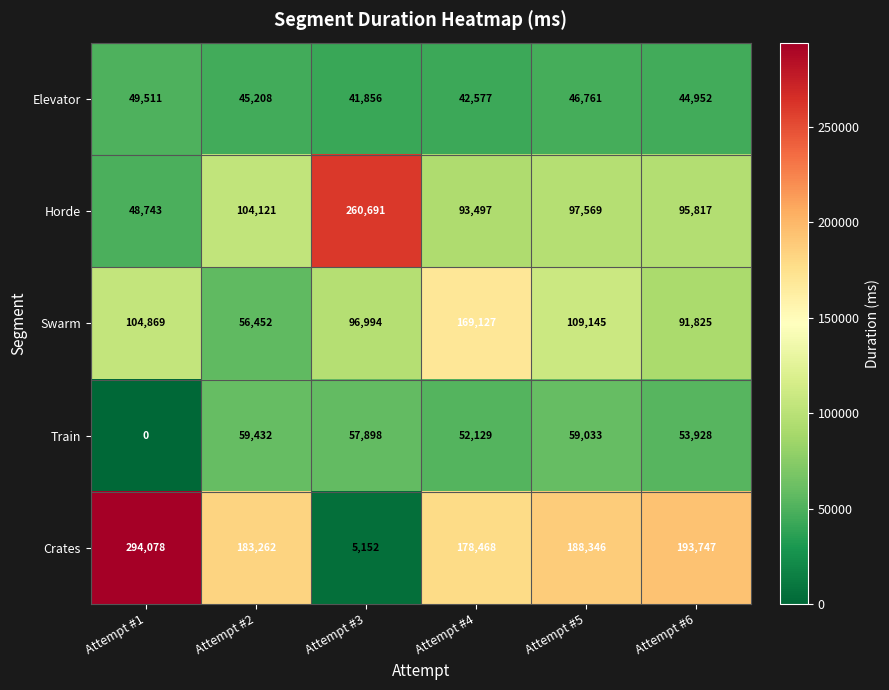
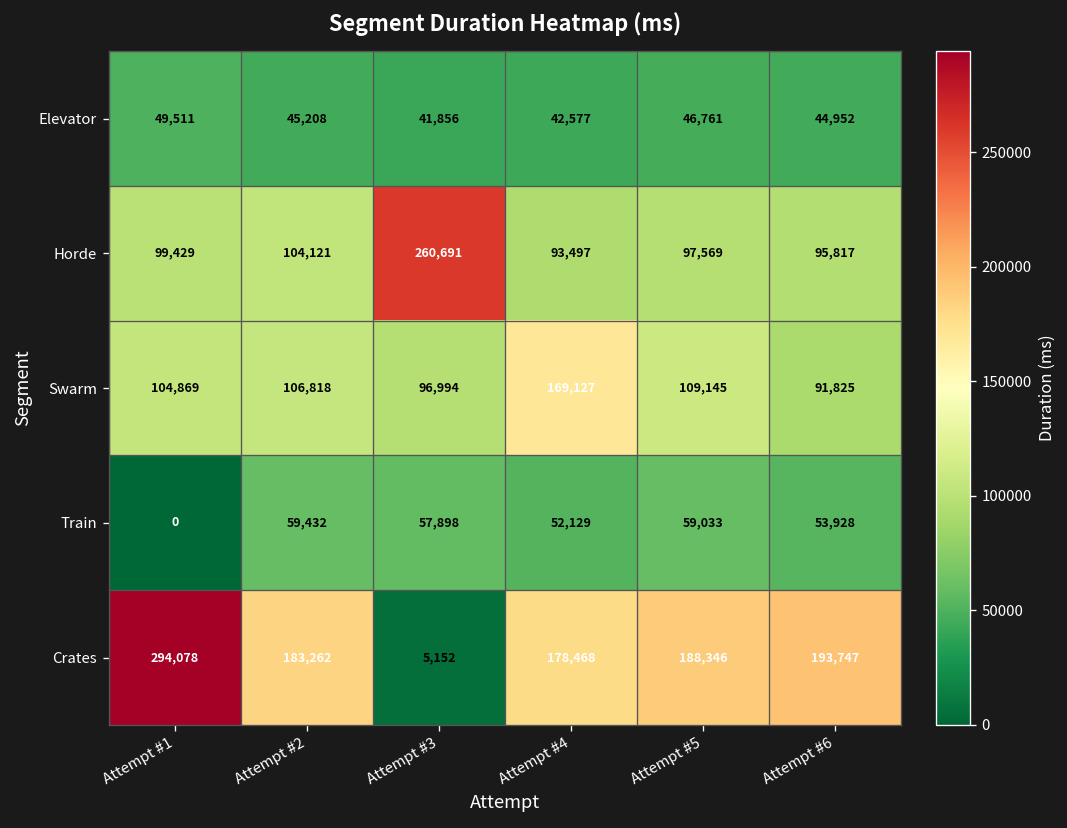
  {
    "Elevator": {
      "Attempt #1": "49,511",
      "Attempt #2": "45,208",
      "Attempt #3": "41,856",
      "Attempt #4": "42,577",
      "Attempt #5": "46,761",
      "Attempt #6": "44,952"
    },
    "Horde": {
-     "Attempt #1": "48,743",
+     "Attempt #1": "99,429",
      "Attempt #2": "104,121",
      "Attempt #3": "260,691",
      "Attempt #4": "93,497",
      "Attempt #5": "97,569",
      "Attempt #6": "95,817"
    },
    "Swarm": {
      "Attempt #1": "104,869",
-     "Attempt #2": "56,452",
+     "Attempt #2": "106,818",
      "Attempt #3": "96,994",
      "Attempt #4": "169,127",
      "Attempt #5": "109,145",
      "Attempt #6": "91,825"
    },
    "Train": {
      "Attempt #1": "0",
      "Attempt #2": "59,432",
      "Attempt #3": "57,898",
      "Attempt #4": "52,129",
      "Attempt #5": "59,033",
      "Attempt #6": "53,928"
    },
    "Crates": {
      "Attempt #1": "294,078",
      "Attempt #2": "183,262",
      "Attempt #3": "5,152",
      "Attempt #4": "178,468",
      "Attempt #5": "188,346",
      "Attempt #6": "193,747"
    }
  }
